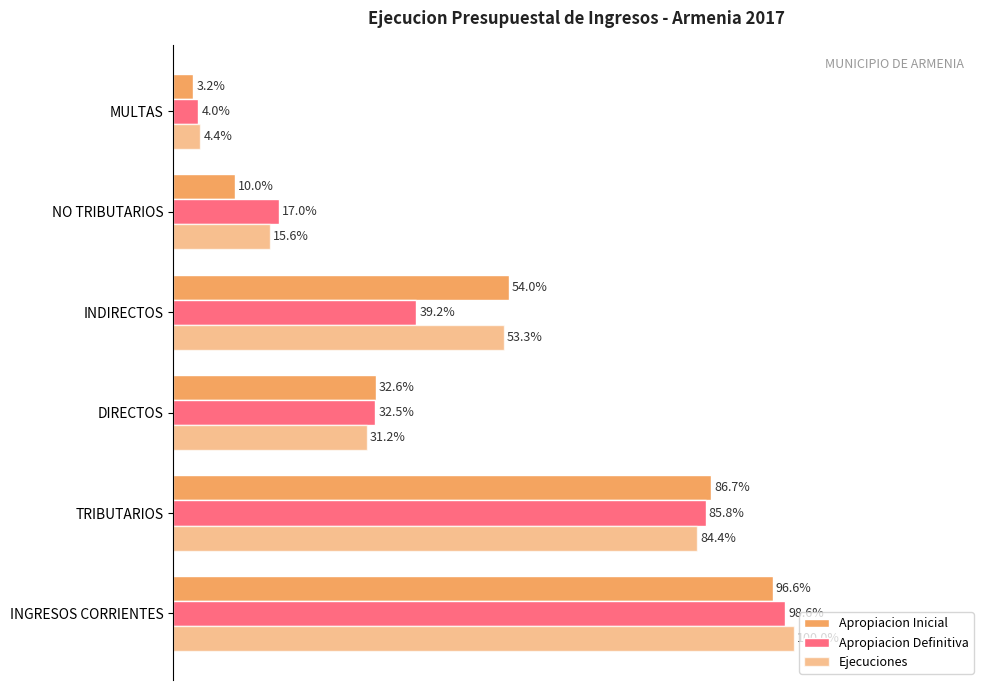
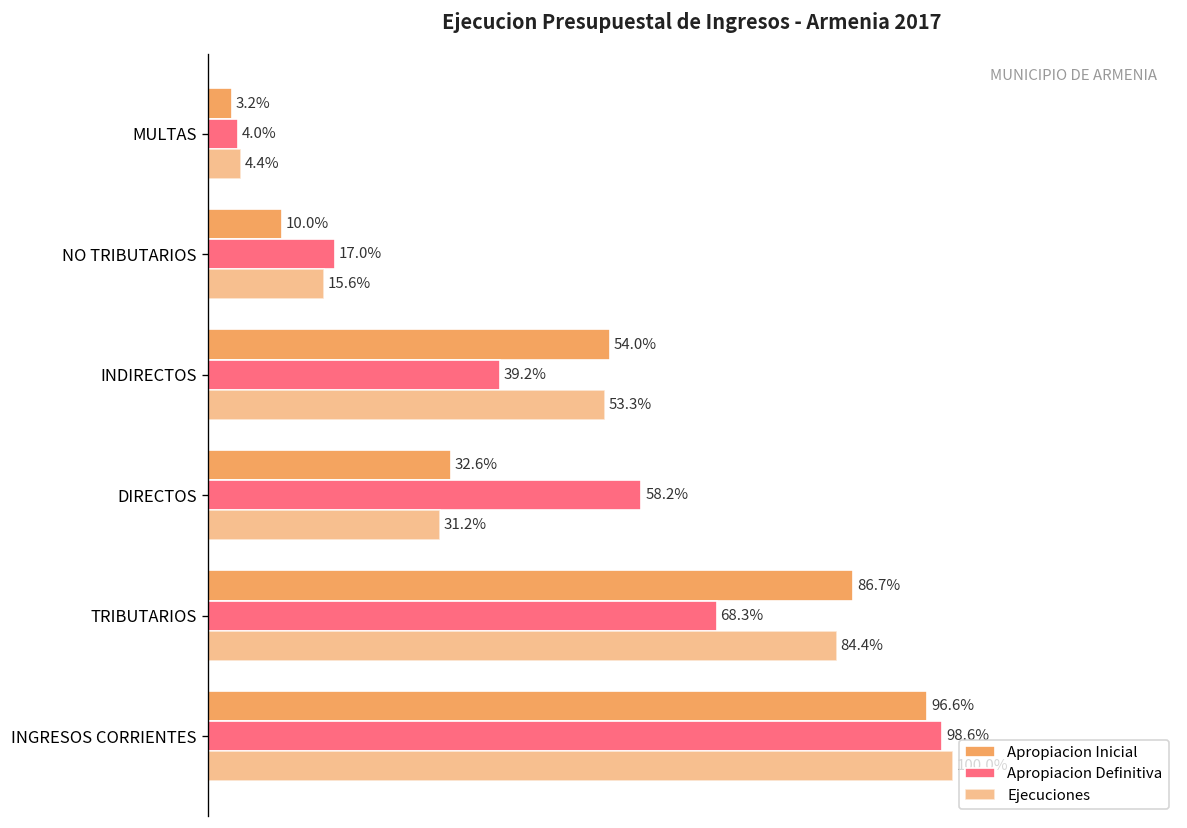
  {
    "Apropiacion Definitiva": {
      "MULTAS": "4.0%",
      "NO TRIBUTARIOS": "17.0%",
      "INDIRECTOS": "39.2%",
-     "DIRECTOS": "32.5%",
-     "TRIBUTARIOS": "85.8%"
+     "DIRECTOS": "58.2%",
+     "TRIBUTARIOS": "68.3%"
    }
  }
